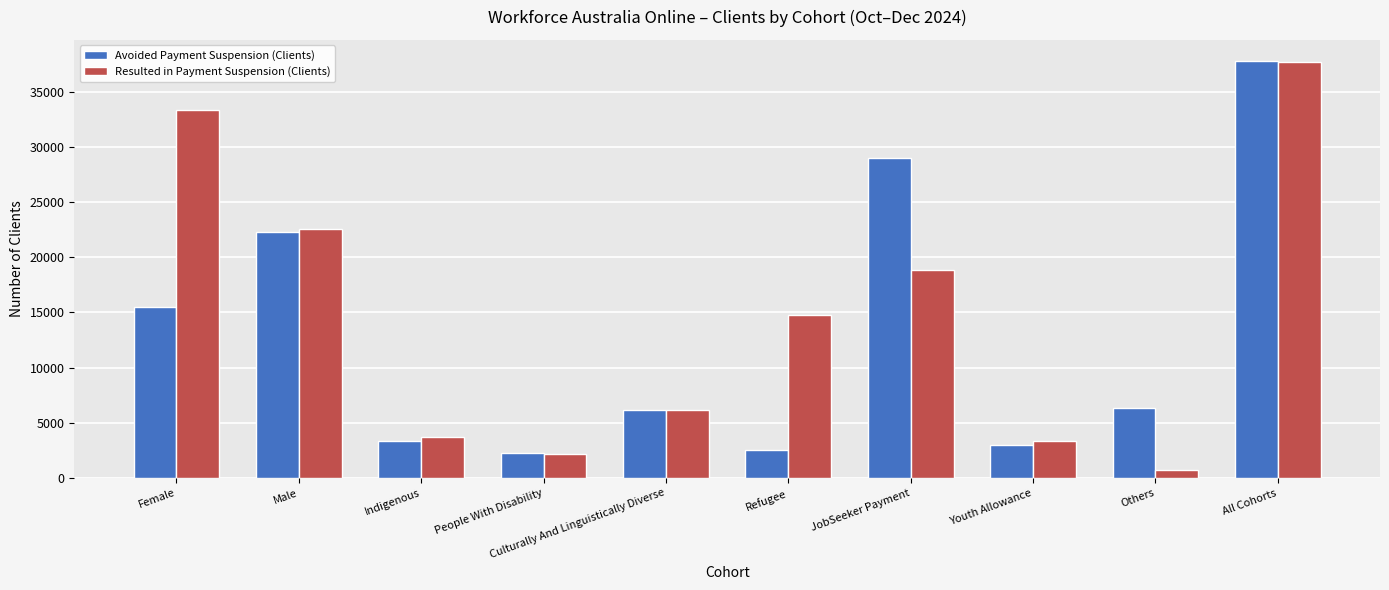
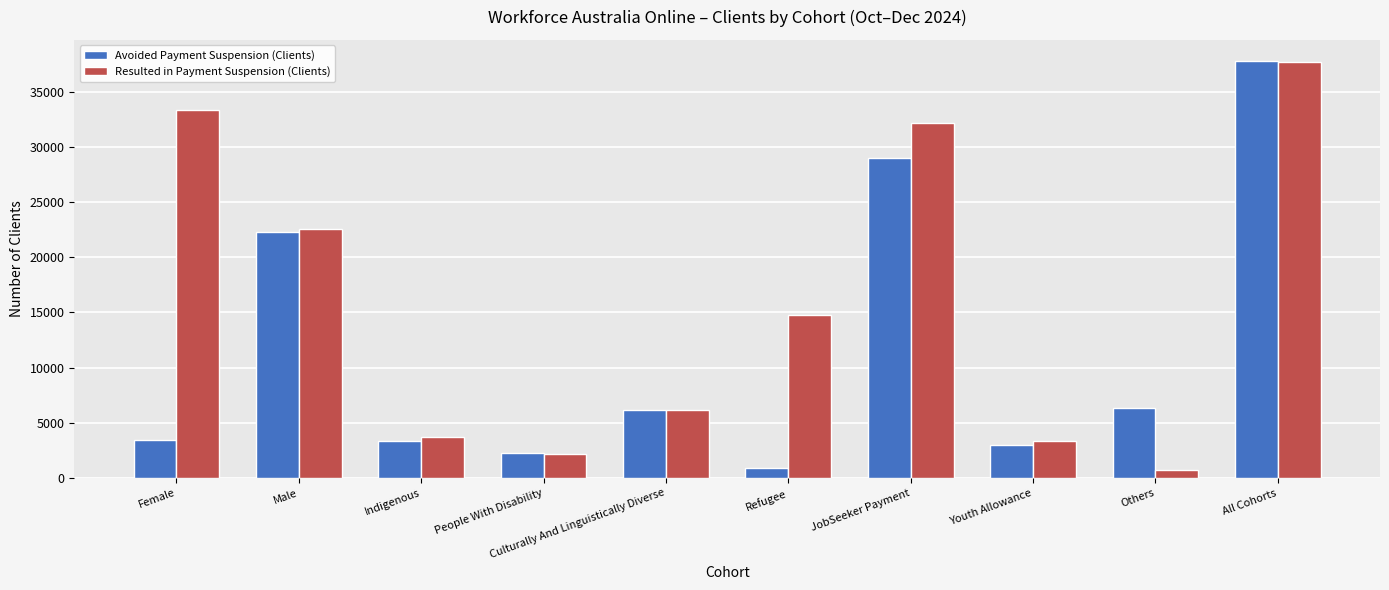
  {
    "Avoided Payment Suspension (Clients)": {
-     "Female": 15500,
+     "Female": 3500,
      "Male": 22300,
      "Indigenous": 3300,
      "People With Disability": 2300,
      "Culturally And Linguistically Diverse": 6200,
-     "Refugee": 2500,
+     "Refugee": 900,
      "JobSeeker Payment": 29000,
      "Youth Allowance": 3000,
      "Others": 6300,
      "All Cohorts": 37800
    },
    "Resulted in Payment Suspension (Clients)": {
      "Female": 33400,
      "Male": 22600,
      "Indigenous": 3700,
      "People With Disability": 2200,
      "Culturally And Linguistically Diverse": 6100,
      "Refugee": 14800,
-     "JobSeeker Payment": 18800,
+     "JobSeeker Payment": 32200,
      "Youth Allowance": 3400,
      "Others": 700,
      "All Cohorts": 37700
    }
  }
